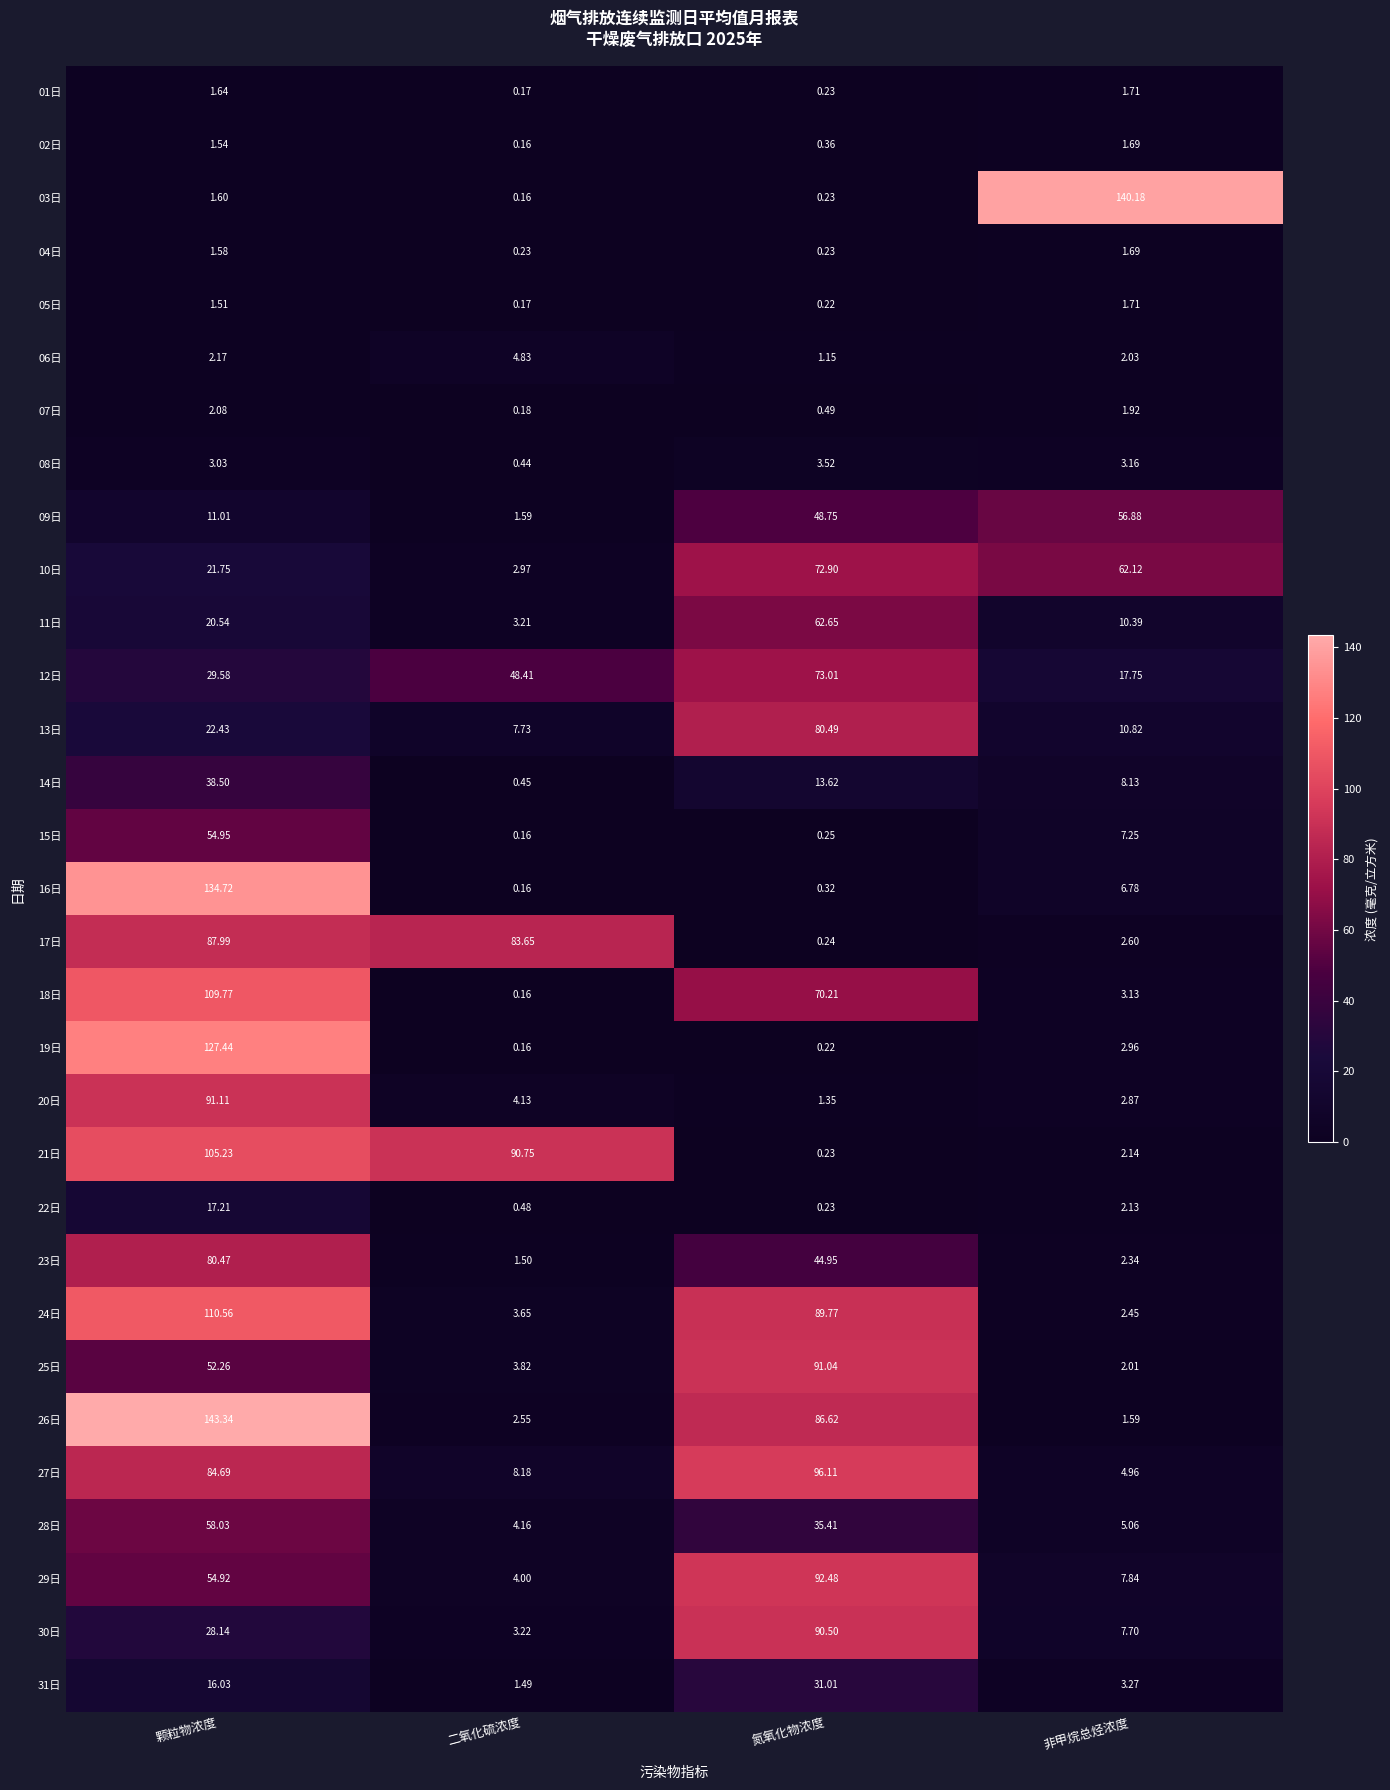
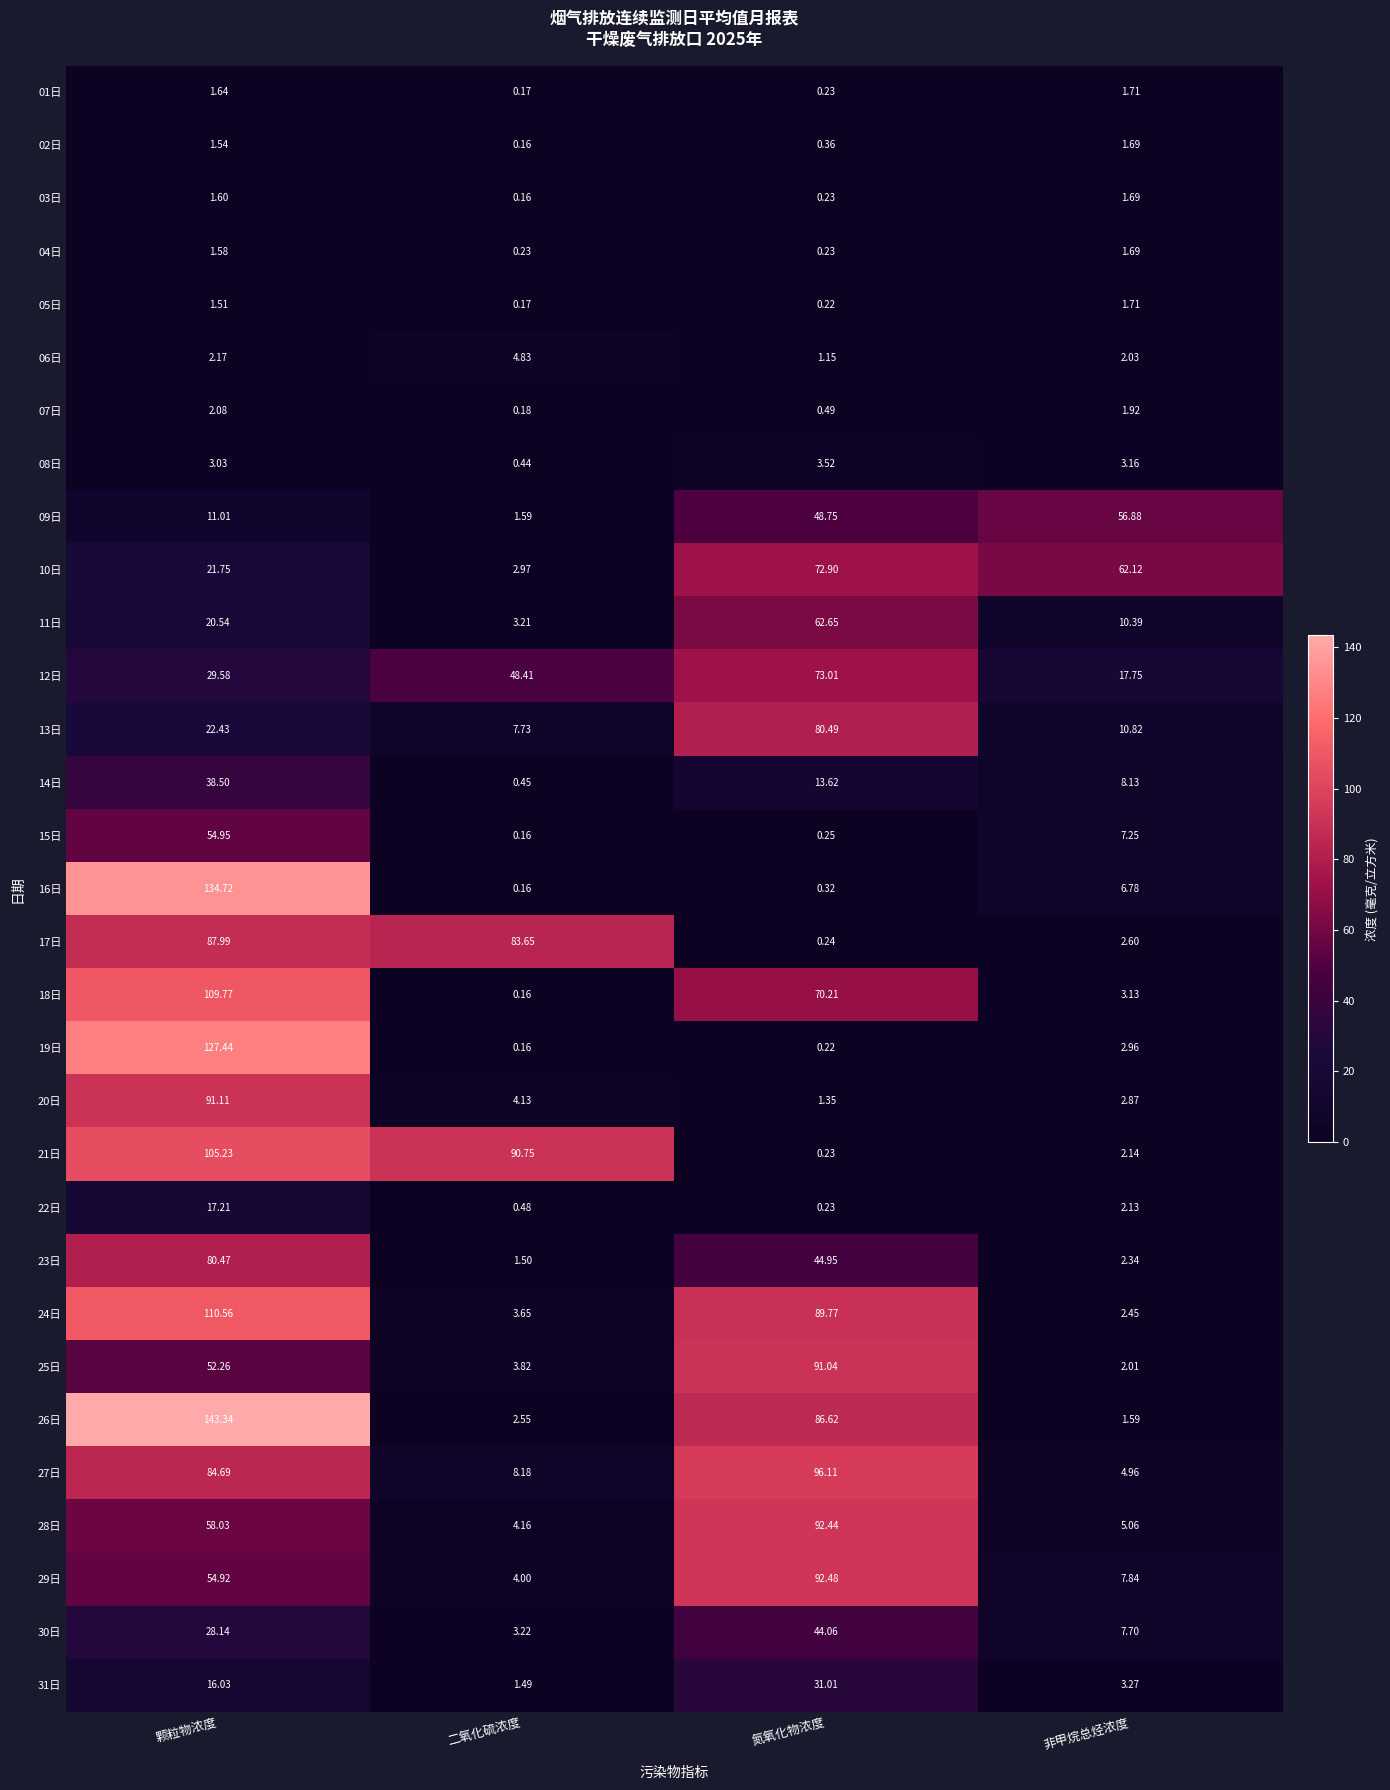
  {
    "01日": {
      "颗粒物浓度": 1.64,
      "二氧化硫浓度": 0.17,
      "氮氧化物浓度": 0.23,
      "非甲烷总烃浓度": 1.71
    },
    "02日": {
      "颗粒物浓度": 1.54,
      "二氧化硫浓度": 0.16,
      "氮氧化物浓度": 0.36,
      "非甲烷总烃浓度": 1.69
    },
    "03日": {
      "颗粒物浓度": 1.60,
      "二氧化硫浓度": 0.16,
      "氮氧化物浓度": 0.23,
-     "非甲烷总烃浓度": 140.18
+     "非甲烷总烃浓度": 1.69
    },
    "04日": {
      "颗粒物浓度": 1.58,
      "二氧化硫浓度": 0.23,
      "氮氧化物浓度": 0.23,
      "非甲烷总烃浓度": 1.69
    },
    "05日": {
      "颗粒物浓度": 1.51,
      "二氧化硫浓度": 0.17,
      "氮氧化物浓度": 0.22,
      "非甲烷总烃浓度": 1.71
    },
    "06日": {
      "颗粒物浓度": 2.17,
      "二氧化硫浓度": 4.83,
      "氮氧化物浓度": 1.15,
      "非甲烷总烃浓度": 2.03
    },
    "07日": {
      "颗粒物浓度": 2.08,
      "二氧化硫浓度": 0.18,
      "氮氧化物浓度": 0.49,
      "非甲烷总烃浓度": 1.92
    },
    "08日": {
      "颗粒物浓度": 3.03,
      "二氧化硫浓度": 0.44,
      "氮氧化物浓度": 3.52,
      "非甲烷总烃浓度": 3.16
    },
    "09日": {
      "颗粒物浓度": 11.01,
      "二氧化硫浓度": 1.59,
      "氮氧化物浓度": 48.75,
      "非甲烷总烃浓度": 56.88
    },
    "10日": {
      "颗粒物浓度": 21.75,
      "二氧化硫浓度": 2.97,
      "氮氧化物浓度": 72.90,
      "非甲烷总烃浓度": 62.12
    },
    "11日": {
      "颗粒物浓度": 20.54,
      "二氧化硫浓度": 3.21,
      "氮氧化物浓度": 62.65,
      "非甲烷总烃浓度": 10.39
    },
    "12日": {
      "颗粒物浓度": 29.58,
      "二氧化硫浓度": 48.41,
      "氮氧化物浓度": 73.01,
      "非甲烷总烃浓度": 17.75
    },
    "13日": {
      "颗粒物浓度": 22.43,
      "二氧化硫浓度": 7.73,
      "氮氧化物浓度": 80.49,
      "非甲烷总烃浓度": 10.82
    },
    "14日": {
      "颗粒物浓度": 38.50,
      "二氧化硫浓度": 0.45,
      "氮氧化物浓度": 13.62,
      "非甲烷总烃浓度": 8.13
    },
    "15日": {
      "颗粒物浓度": 54.95,
      "二氧化硫浓度": 0.16,
      "氮氧化物浓度": 0.25,
      "非甲烷总烃浓度": 7.25
    },
    "16日": {
      "颗粒物浓度": 134.72,
      "二氧化硫浓度": 0.16,
      "氮氧化物浓度": 0.32,
      "非甲烷总烃浓度": 6.78
    },
    "17日": {
      "颗粒物浓度": 87.99,
      "二氧化硫浓度": 83.65,
      "氮氧化物浓度": 0.24,
      "非甲烷总烃浓度": 2.60
    },
    "18日": {
      "颗粒物浓度": 109.77,
      "二氧化硫浓度": 0.16,
      "氮氧化物浓度": 70.21,
      "非甲烷总烃浓度": 3.13
    },
    "19日": {
      "颗粒物浓度": 127.44,
      "二氧化硫浓度": 0.16,
      "氮氧化物浓度": 0.22,
      "非甲烷总烃浓度": 2.96
    },
    "20日": {
      "颗粒物浓度": 91.11,
      "二氧化硫浓度": 4.13,
      "氮氧化物浓度": 1.35,
      "非甲烷总烃浓度": 2.87
    },
    "21日": {
      "颗粒物浓度": 105.23,
      "二氧化硫浓度": 90.75,
      "氮氧化物浓度": 0.23,
      "非甲烷总烃浓度": 2.14
    },
    "22日": {
      "颗粒物浓度": 17.21,
      "二氧化硫浓度": 0.48,
      "氮氧化物浓度": 0.23,
      "非甲烷总烃浓度": 2.13
    },
    "23日": {
      "颗粒物浓度": 80.47,
      "二氧化硫浓度": 1.50,
      "氮氧化物浓度": 44.95,
      "非甲烷总烃浓度": 2.34
    },
    "24日": {
      "颗粒物浓度": 110.56,
      "二氧化硫浓度": 3.65,
      "氮氧化物浓度": 89.77,
      "非甲烷总烃浓度": 2.45
    },
    "25日": {
      "颗粒物浓度": 52.26,
      "二氧化硫浓度": 3.82,
      "氮氧化物浓度": 91.04,
      "非甲烷总烃浓度": 2.01
    },
    "26日": {
      "颗粒物浓度": 143.34,
      "二氧化硫浓度": 2.55,
      "氮氧化物浓度": 86.62,
      "非甲烷总烃浓度": 1.59
    },
    "27日": {
      "颗粒物浓度": 84.69,
      "二氧化硫浓度": 8.18,
      "氮氧化物浓度": 96.11,
      "非甲烷总烃浓度": 4.96
    },
    "28日": {
      "颗粒物浓度": 58.03,
      "二氧化硫浓度": 4.16,
-     "氮氧化物浓度": 35.41,
+     "氮氧化物浓度": 92.44,
      "非甲烷总烃浓度": 5.06
    },
    "29日": {
      "颗粒物浓度": 54.92,
      "二氧化硫浓度": 4.00,
      "氮氧化物浓度": 92.48,
      "非甲烷总烃浓度": 7.84
    },
    "30日": {
      "颗粒物浓度": 28.14,
      "二氧化硫浓度": 3.22,
-     "氮氧化物浓度": 90.50,
+     "氮氧化物浓度": 44.06,
      "非甲烷总烃浓度": 7.70
    },
    "31日": {
      "颗粒物浓度": 16.03,
      "二氧化硫浓度": 1.49,
      "氮氧化物浓度": 31.01,
      "非甲烷总烃浓度": 3.27
    }
  }
